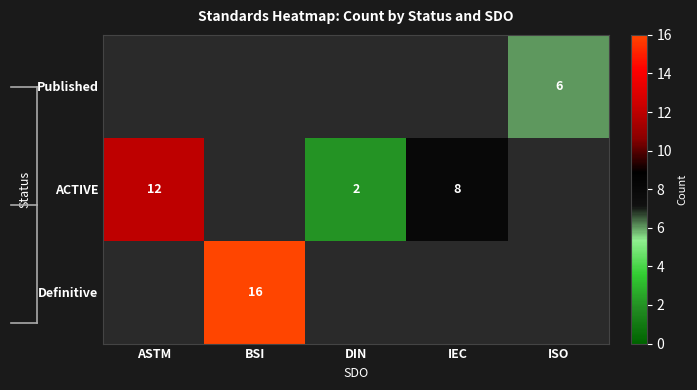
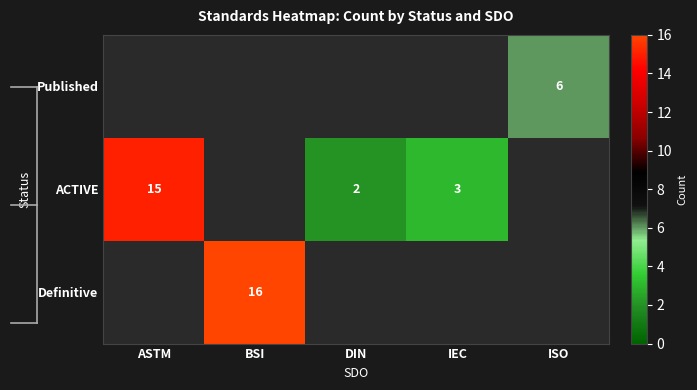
  {
    "Standards Heatmap: Count by Status and SDO": {
      "Published": {
        "ISO": 6
      },
      "ACTIVE": {
-       "ASTM": 12,
+       "ASTM": 15,
        "DIN": 2,
-       "IEC": 8
+       "IEC": 3
      },
      "Definitive": {
        "BSI": 16
      }
    }
  }
